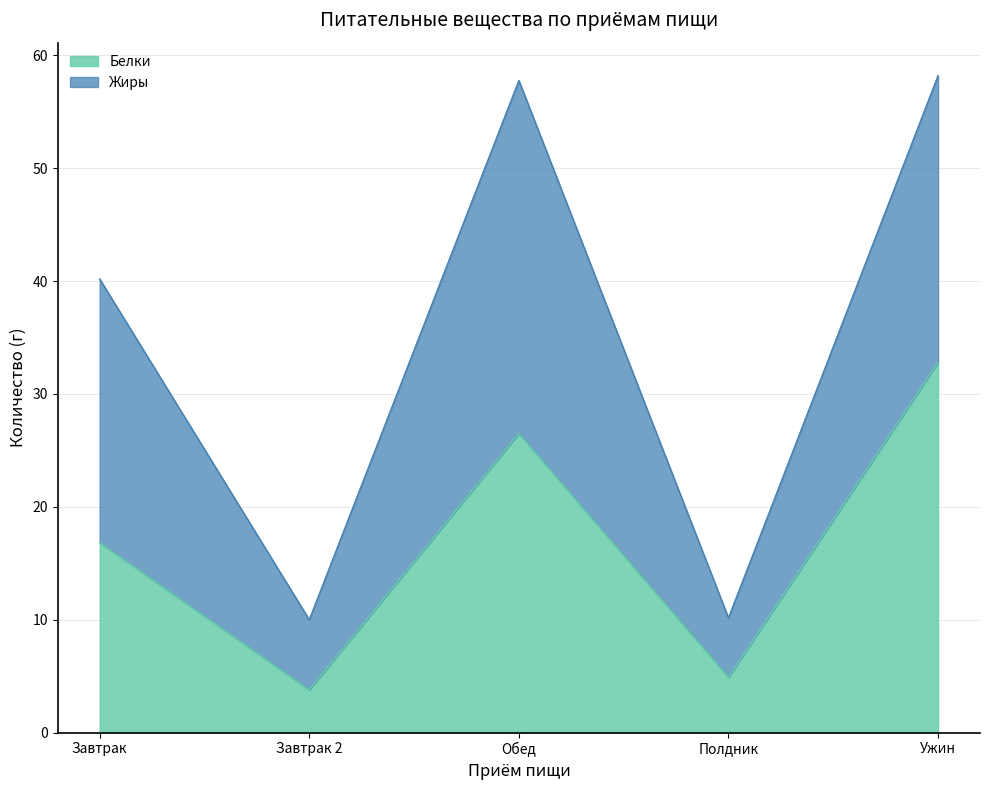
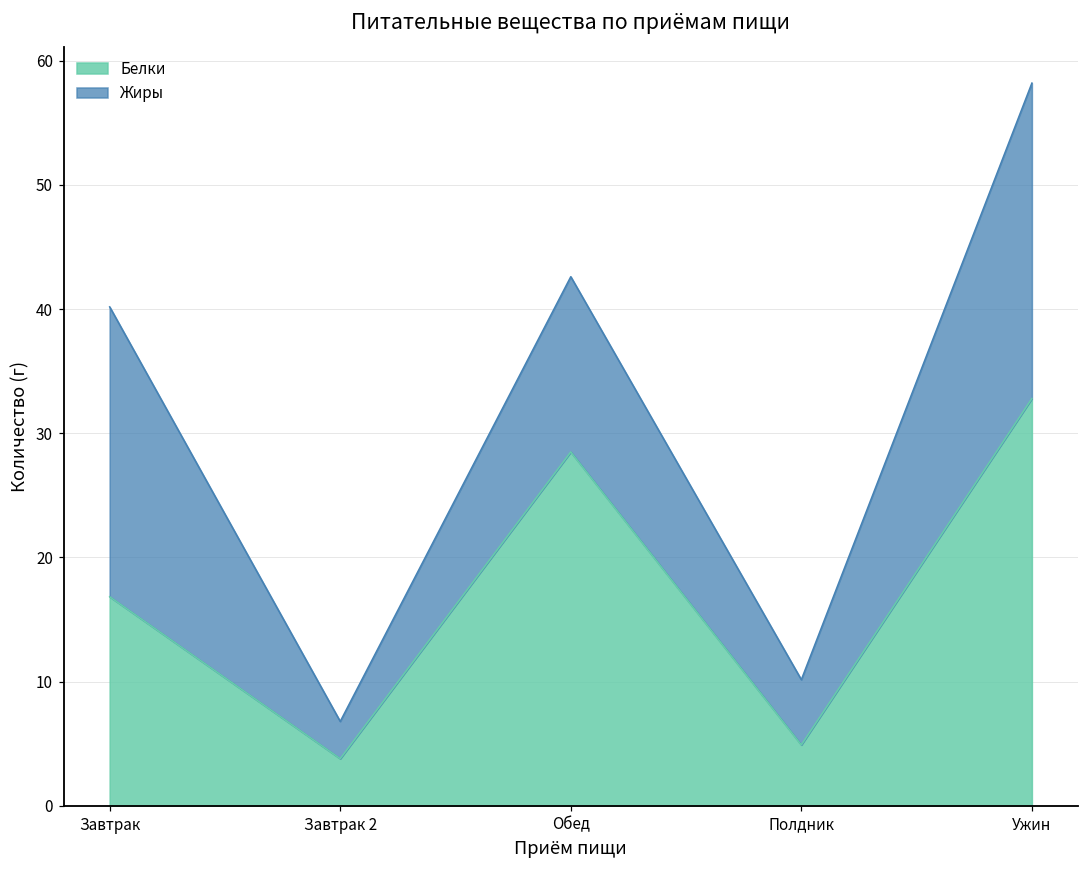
  {
    "Белки": {
      "Завтрак": 16.8,
      "Завтрак 2": 3.8,
-     "Обед": 26.5,
+     "Обед": 28.5,
      "Полдник": 4.9,
      "Ужин": 32.8
    },
    "Жиры": {
      "Завтрак": 23.3,
-     "Завтрак 2": 6.2,
-     "Обед": 31.3,
+     "Завтрак 2": 3.0,
+     "Обед": 14.1,
      "Полдник": 5.3,
      "Ужин": 25.4
    }
  }
